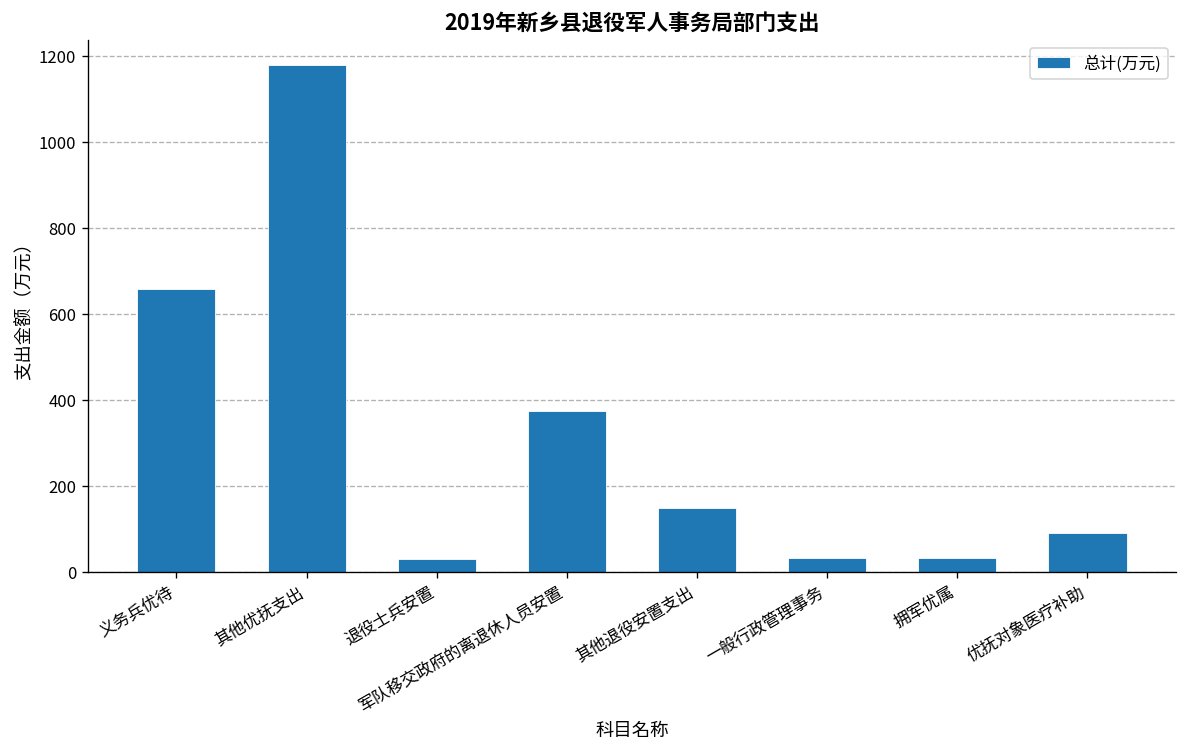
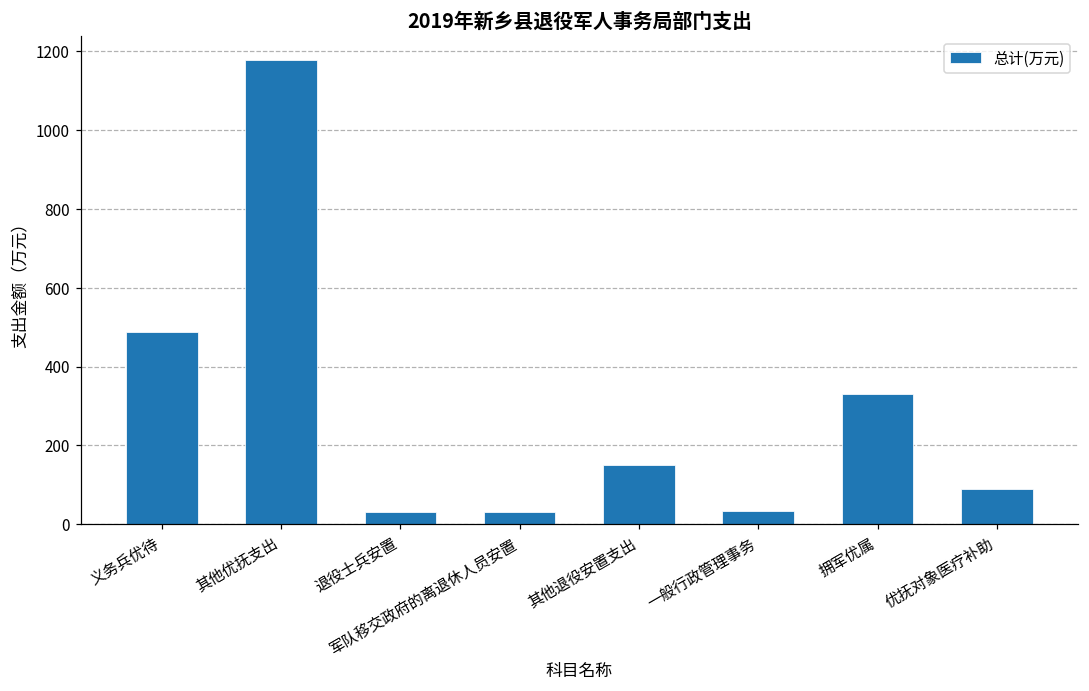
  {
-   "义务兵优待": 660,
+   "义务兵优待": 490,
    "其他优抚支出": 1180,
    "退役士兵安置": 30,
-   "军队移交政府的离退休人员安置": 380,
+   "军队移交政府的离退休人员安置": 30,
    "其他退役安置支出": 150,
    "一般行政管理事务": 30,
-   "拥军优属": 30,
+   "拥军优属": 330,
    "优抚对象医疗补助": 90
  }
